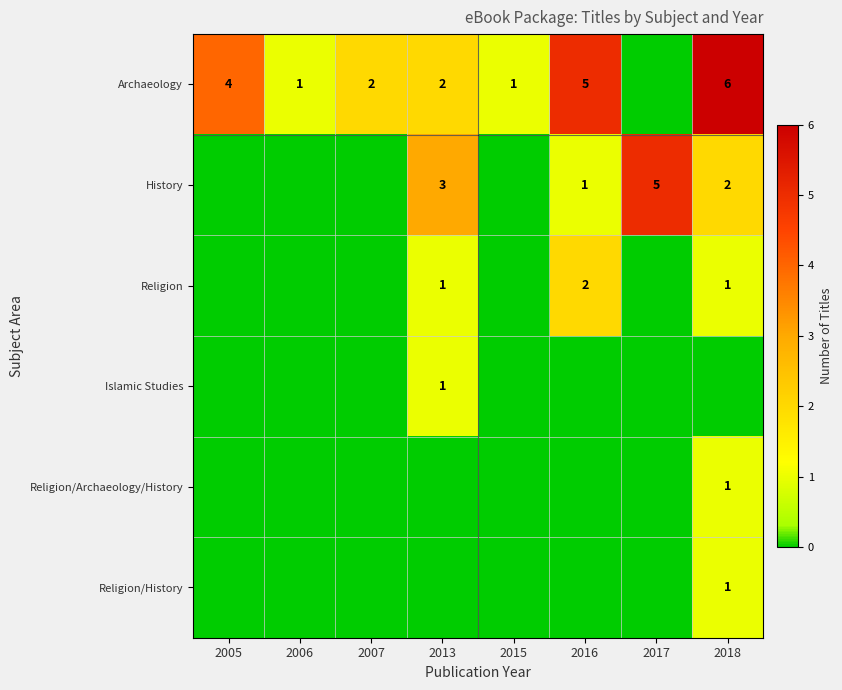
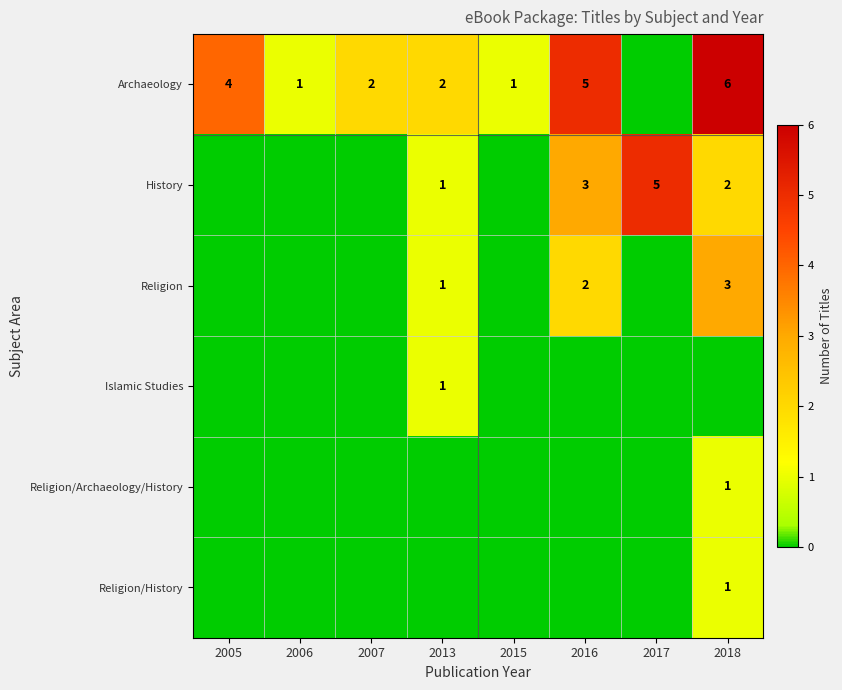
  {
    "Archaeology": {
      "2005": 4,
      "2006": 1,
      "2007": 2,
      "2013": 2,
      "2015": 1,
      "2016": 5,
      "2018": 6
    },
    "History": {
-     "2013": 3,
-     "2016": 1,
+     "2013": 1,
+     "2016": 3,
      "2017": 5,
      "2018": 2
    },
    "Religion": {
      "2013": 1,
      "2016": 2,
-     "2018": 1
+     "2018": 3
    },
    "Islamic Studies": {
      "2013": 1
    },
    "Religion/Archaeology/History": {
      "2018": 1
    },
    "Religion/History": {
      "2018": 1
    }
  }
